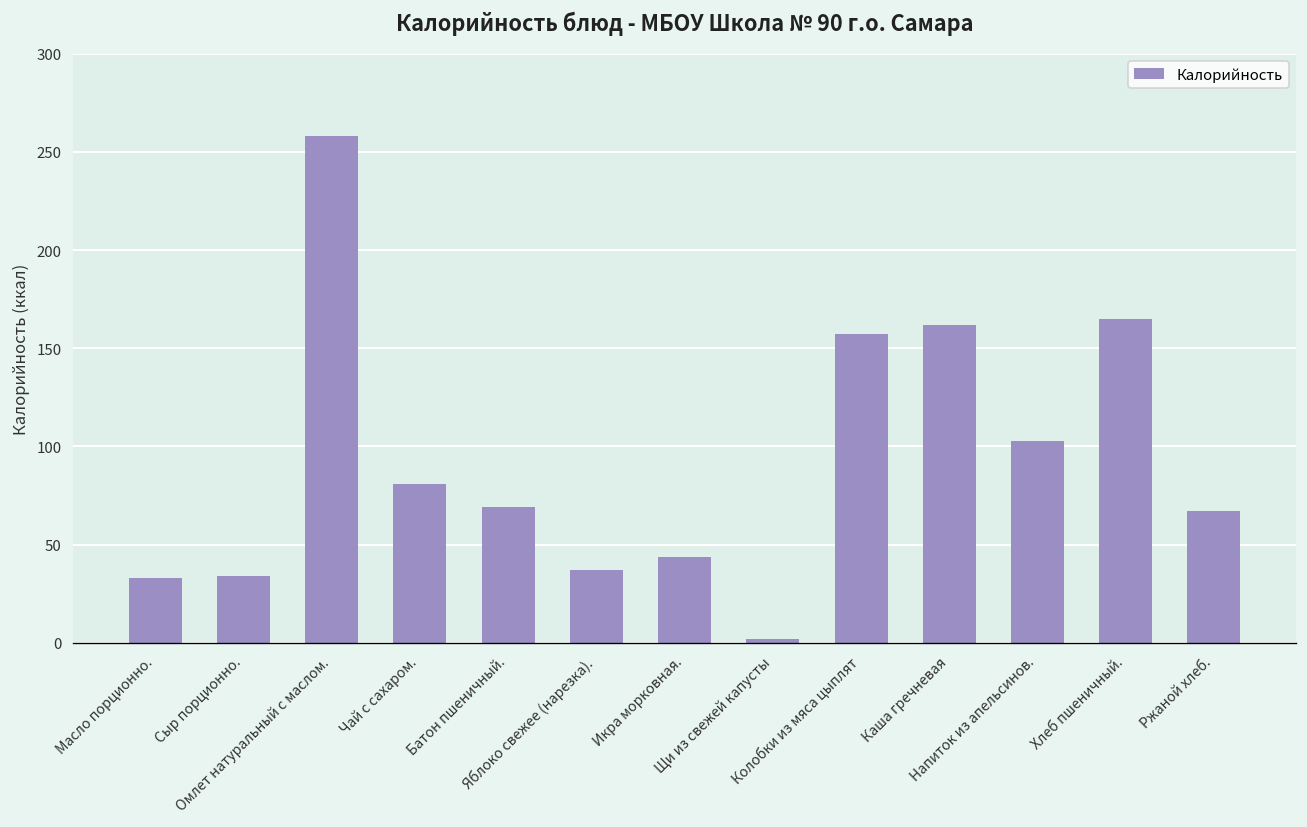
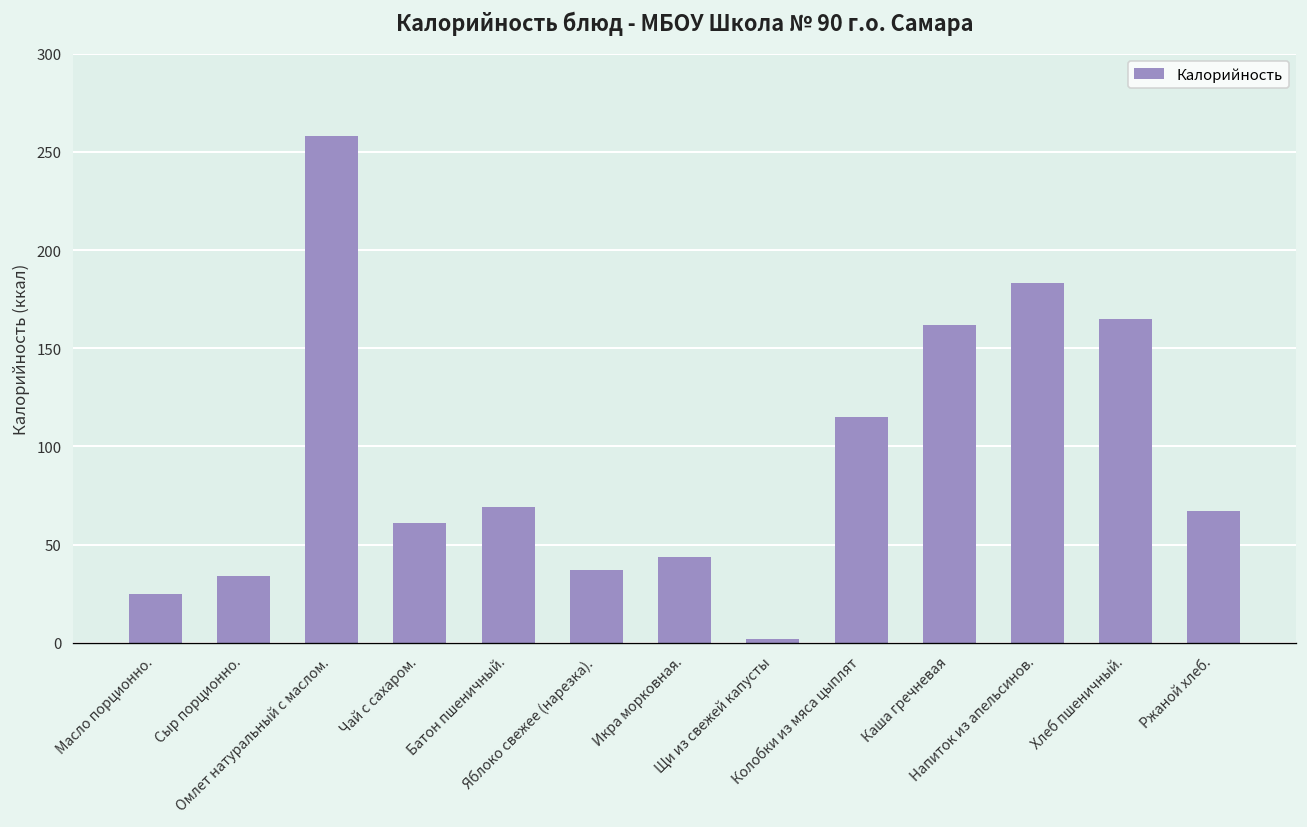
  {
-   "Масло порционно.": 33,
+   "Масло порционно.": 25,
    "Сыр порционно.": 34,
    "Омлет натуральный с маслом.": 258,
-   "Чай с сахаром.": 81,
+   "Чай с сахаром.": 61,
    "Батон пшеничный.": 69,
    "Яблоко свежее (нарезка).": 37,
    "Икра морковная.": 44,
    "Щи из свежей капусты": 2,
-   "Колобки из мяса цыплят": 157,
+   "Колобки из мяса цыплят": 115,
    "Каша гречневая": 162,
-   "Напиток из апельсинов.": 103,
+   "Напиток из апельсинов.": 183,
    "Хлеб пшеничный.": 165,
    "Ржаной хлеб.": 67
  }
